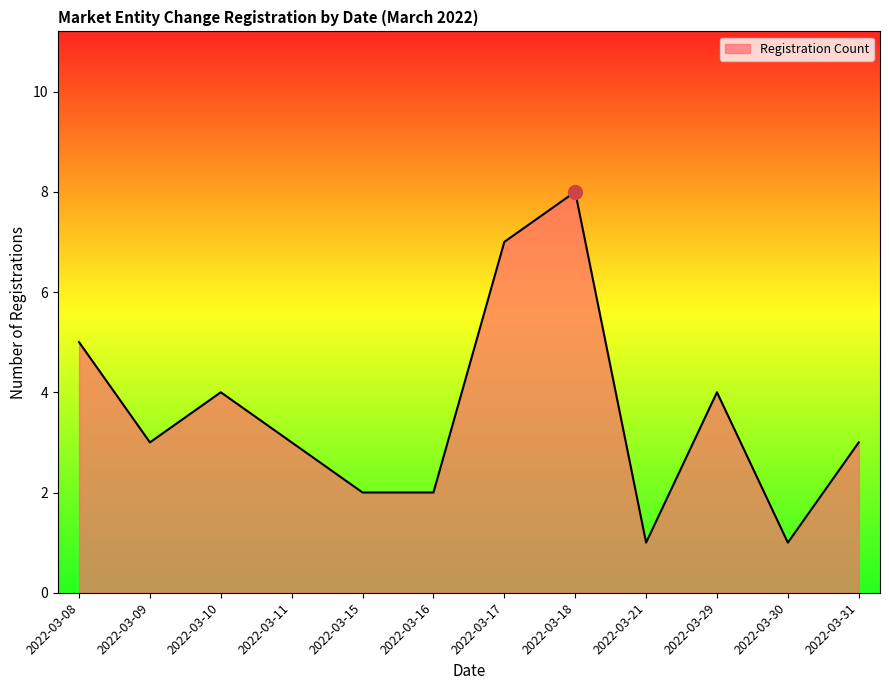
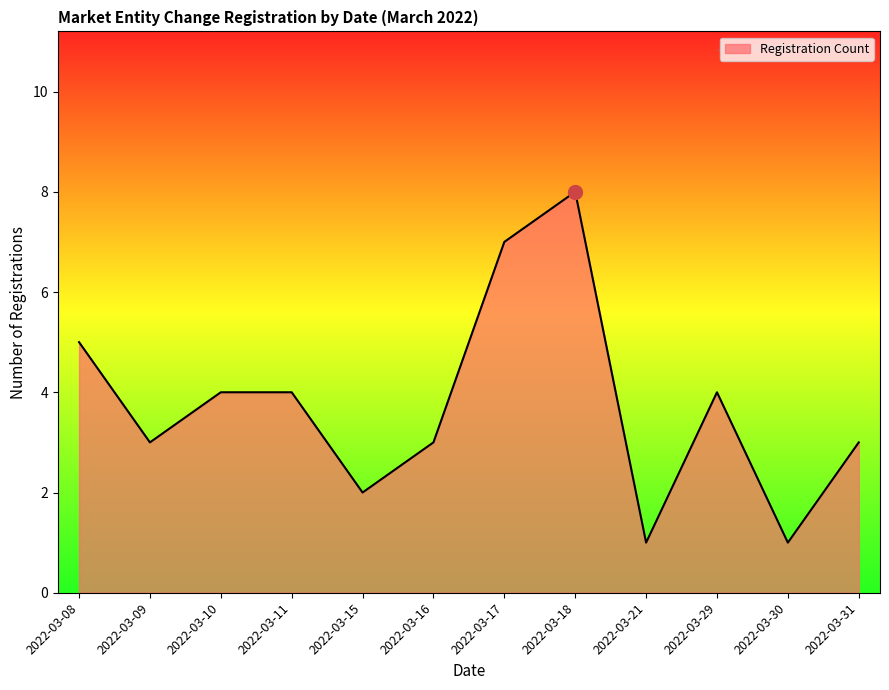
  {
    "Registration Count": {
      "2022-03-08": 5,
      "2022-03-09": 3,
      "2022-03-10": 4,
-     "2022-03-11": 3,
+     "2022-03-11": 4,
      "2022-03-15": 2,
-     "2022-03-16": 2,
+     "2022-03-16": 3,
      "2022-03-17": 7,
      "2022-03-21": 1,
      "2022-03-29": 4,
      "2022-03-30": 1,
      "2022-03-31": 3
    }
  }
